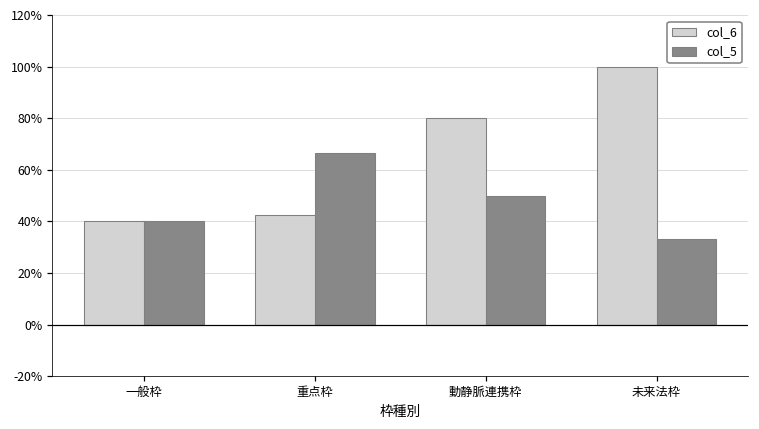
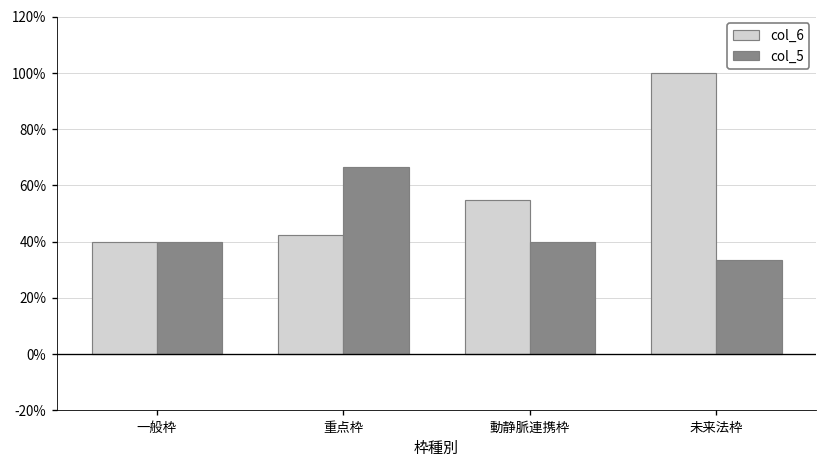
  {
    "col_6": {
      "一般枠": "40%",
      "重点枠": "42%",
-     "動静脈連携枠": "80%",
+     "動静脈連携枠": "55%",
      "未来法枠": "100%"
    },
    "col_5": {
      "一般枠": "40%",
      "重点枠": "67%",
-     "動静脈連携枠": "50%",
+     "動静脈連携枠": "40%",
      "未来法枠": "33%"
    }
  }
